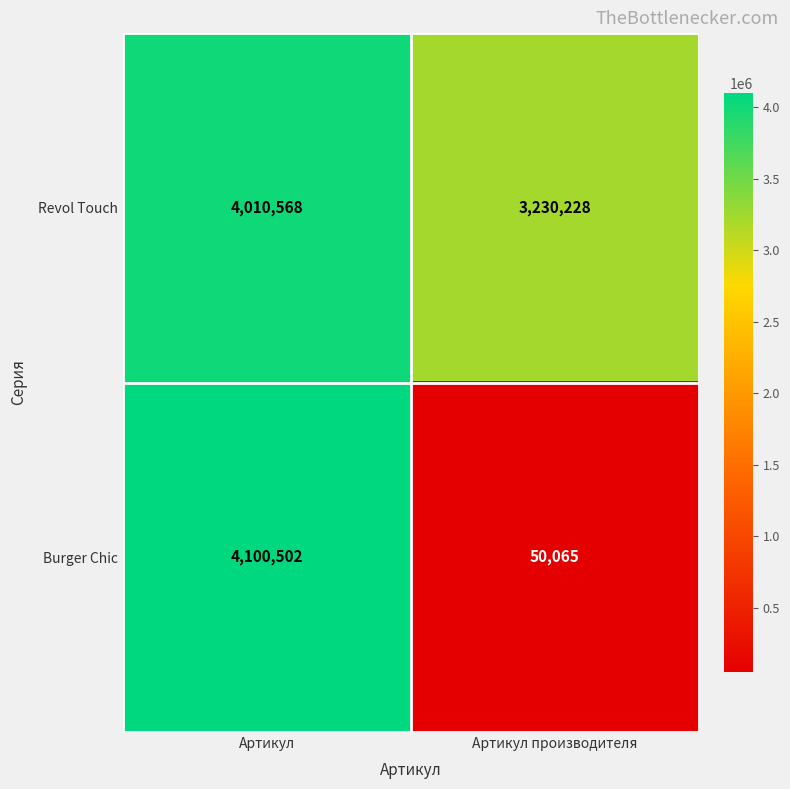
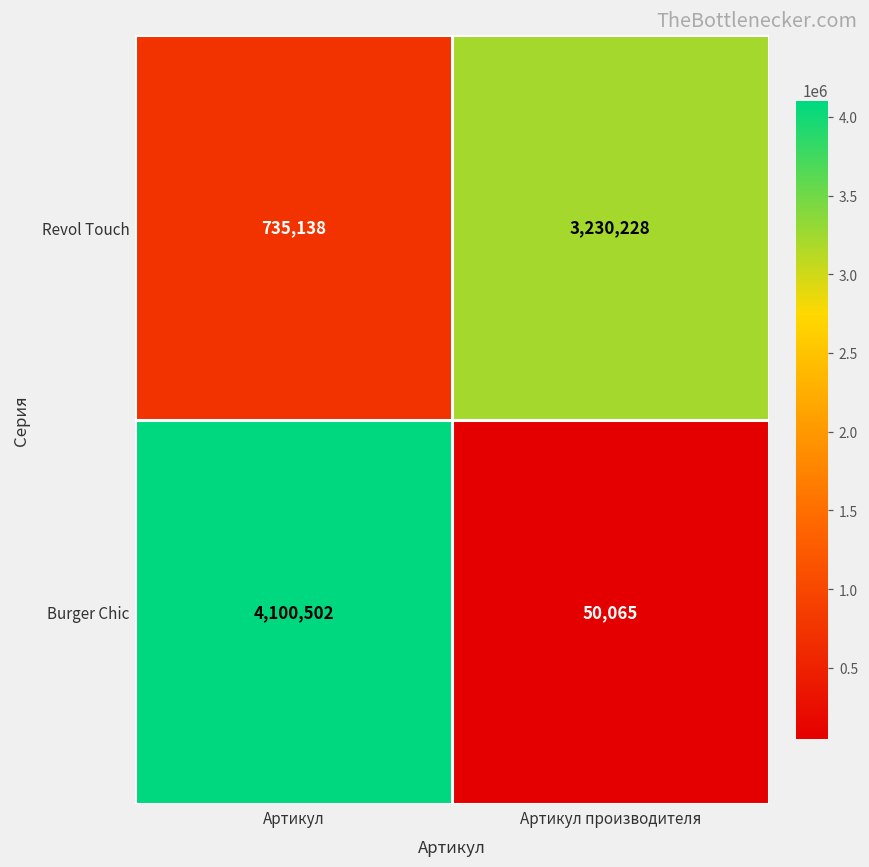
  {
    "Revol Touch": {
-     "Артикул": "4,010,568",
+     "Артикул": "735,138",
      "Артикул производителя": "3,230,228"
    },
    "Burger Chic": {
      "Артикул": "4,100,502",
      "Артикул производителя": "50,065"
    }
  }
